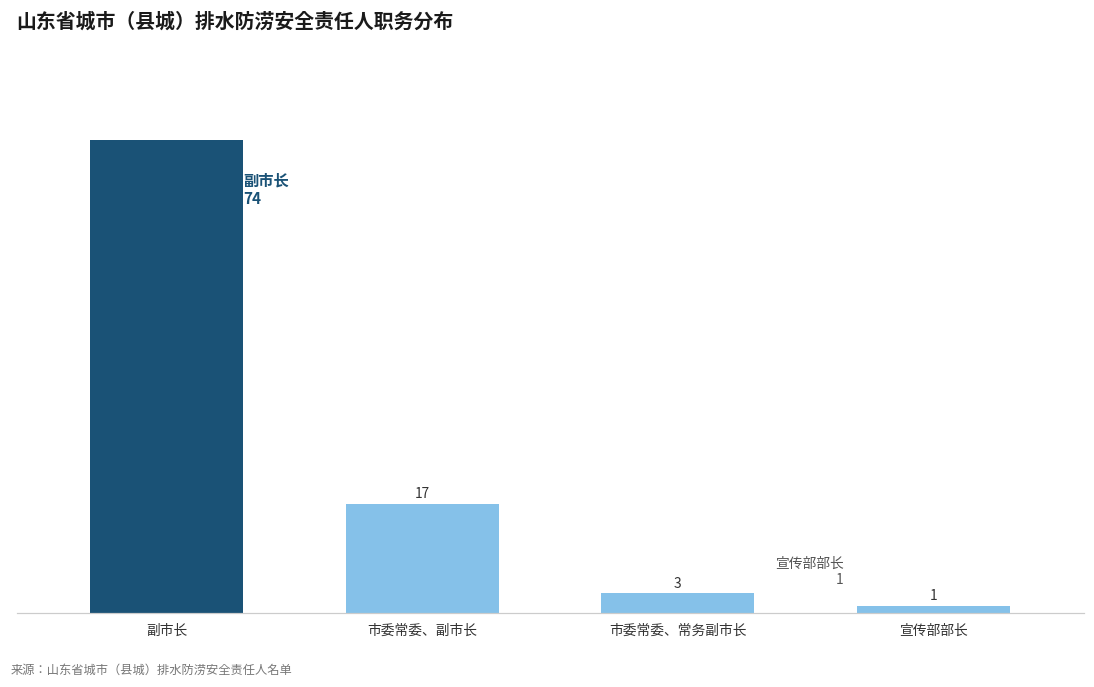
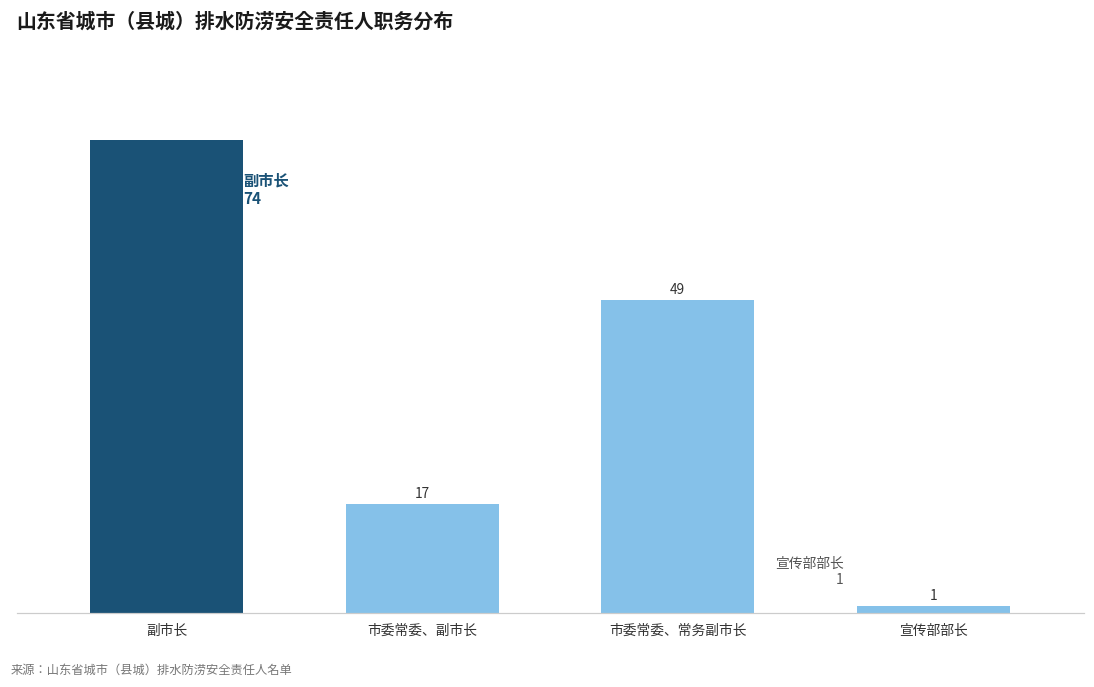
  {
    "市委常委、副市长": 17,
-   "市委常委、常务副市长": 3,
+   "市委常委、常务副市长": 49,
    "宣传部部长": 1
  }
